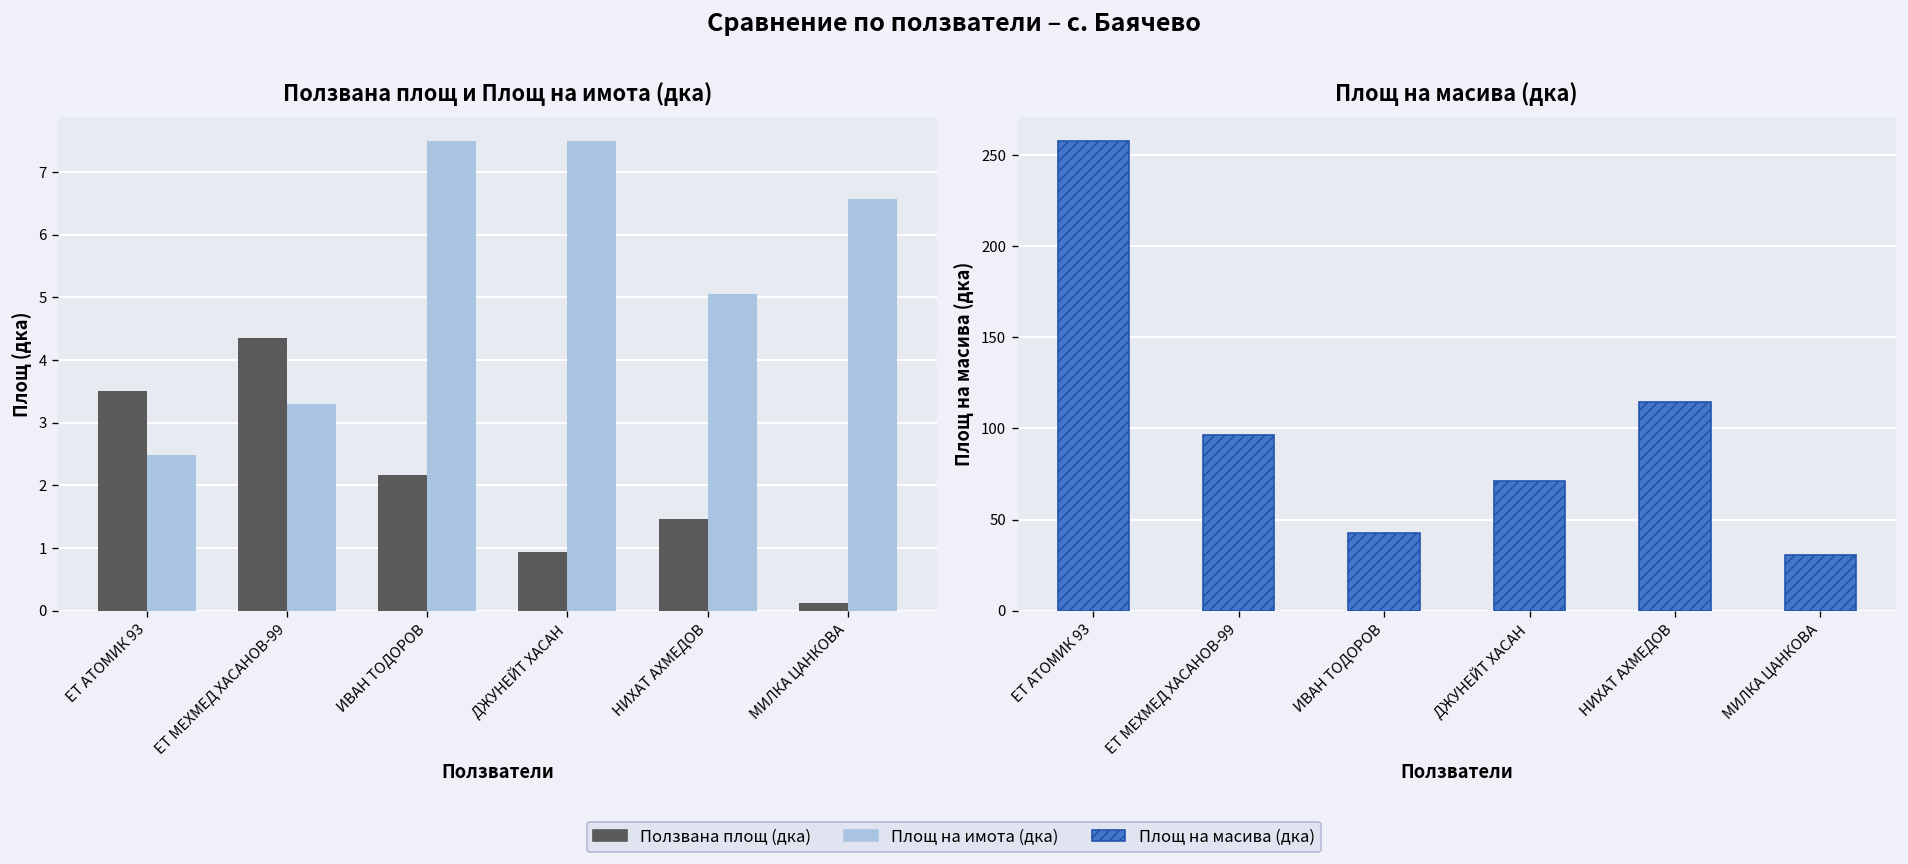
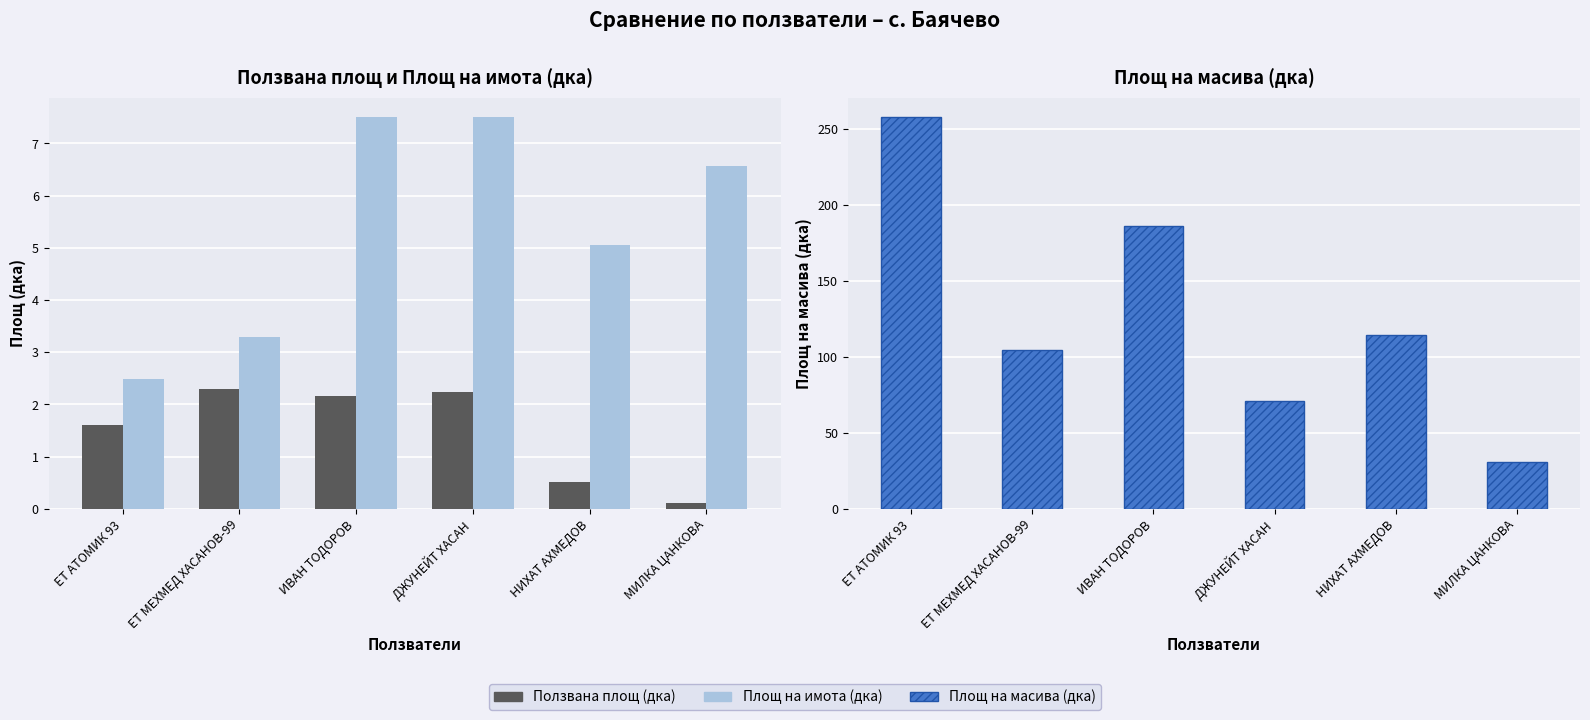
  {
    "Ползвана площ и Площ на имота (дка)": {
      "Ползвана площ (дка)": {
-       "ЕТ АТОМИК 93": 3.5,
-       "ЕТ МЕХМЕД ХАСАНОВ-99": 4.4,
+       "ЕТ АТОМИК 93": 1.6,
+       "ЕТ МЕХМЕД ХАСАНОВ-99": 2.3,
        "ИВАН ТОДОРОВ": 2.2,
-       "ДЖУНЕЙТ ХАСАН": 0.9,
-       "НИХАТ АХМЕДОВ": 1.5,
+       "ДЖУНЕЙТ ХАСАН": 2.2,
+       "НИХАТ АХМЕДОВ": 0.5,
        "МИЛКА ЦАНКОВА": 0.1
      },
      "Площ на имота (дка)": {
        "ЕТ АТОМИК 93": 2.5,
        "ЕТ МЕХМЕД ХАСАНОВ-99": 3.3,
        "ИВАН ТОДОРОВ": 7.5,
        "ДЖУНЕЙТ ХАСАН": 7.5,
        "НИХАТ АХМЕДОВ": 5.1,
        "МИЛКА ЦАНКОВА": 6.6
      }
    },
    "Площ на масива (дка)": {
      "ЕТ АТОМИК 93": 258,
-     "ЕТ МЕХМЕД ХАСАНОВ-99": 96,
-     "ИВАН ТОДОРОВ": 43,
+     "ЕТ МЕХМЕД ХАСАНОВ-99": 105,
+     "ИВАН ТОДОРОВ": 186,
      "ДЖУНЕЙТ ХАСАН": 71,
      "НИХАТ АХМЕДОВ": 115,
      "МИЛКА ЦАНКОВА": 31
    }
  }
